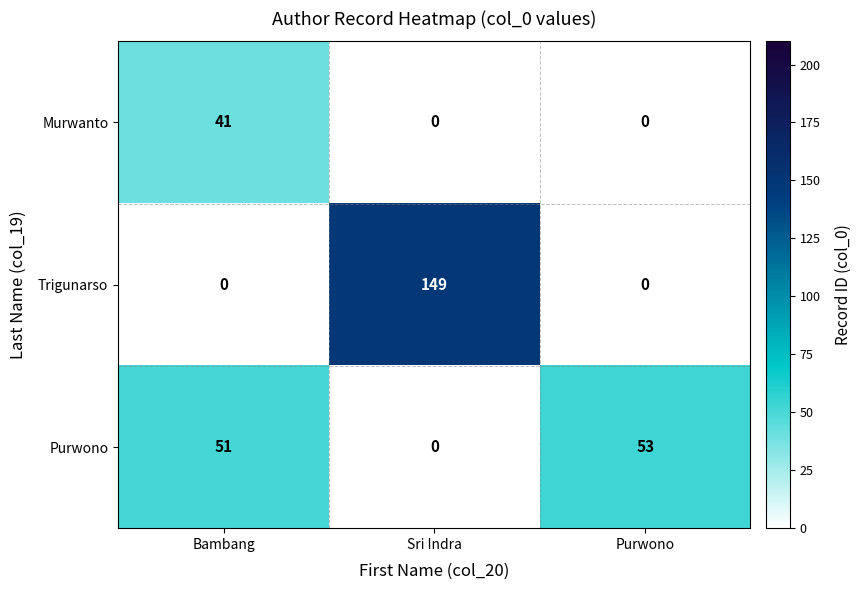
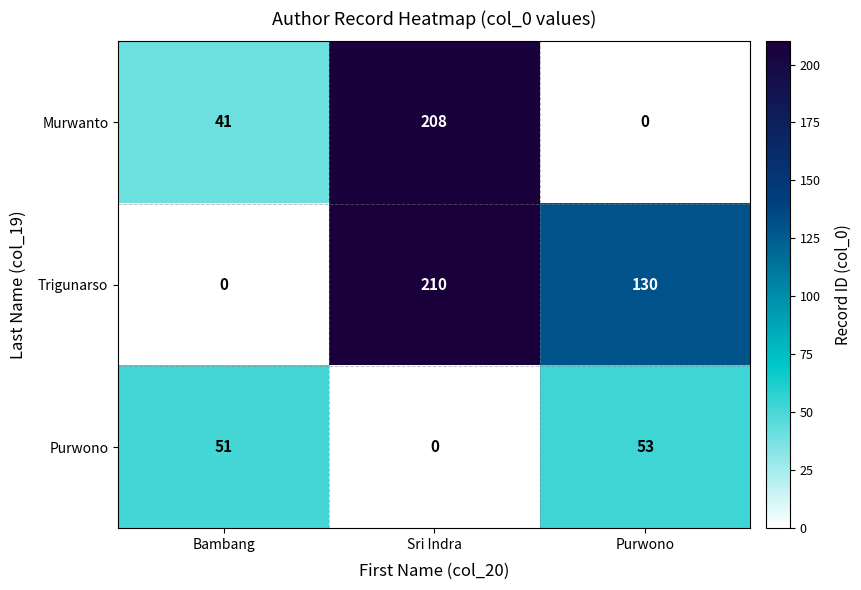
  {
    "Murwanto": {
      "Bambang": 41,
-     "Sri Indra": 0,
+     "Sri Indra": 208,
      "Purwono": 0
    },
    "Trigunarso": {
      "Bambang": 0,
-     "Sri Indra": 149,
-     "Purwono": 0
+     "Sri Indra": 210,
+     "Purwono": 130
    },
    "Purwono": {
      "Bambang": 51,
      "Sri Indra": 0,
      "Purwono": 53
    }
  }
